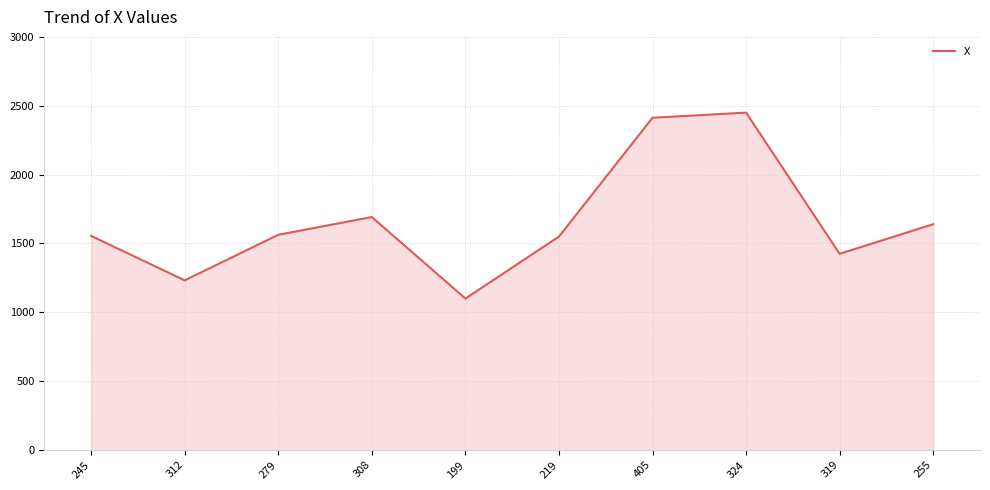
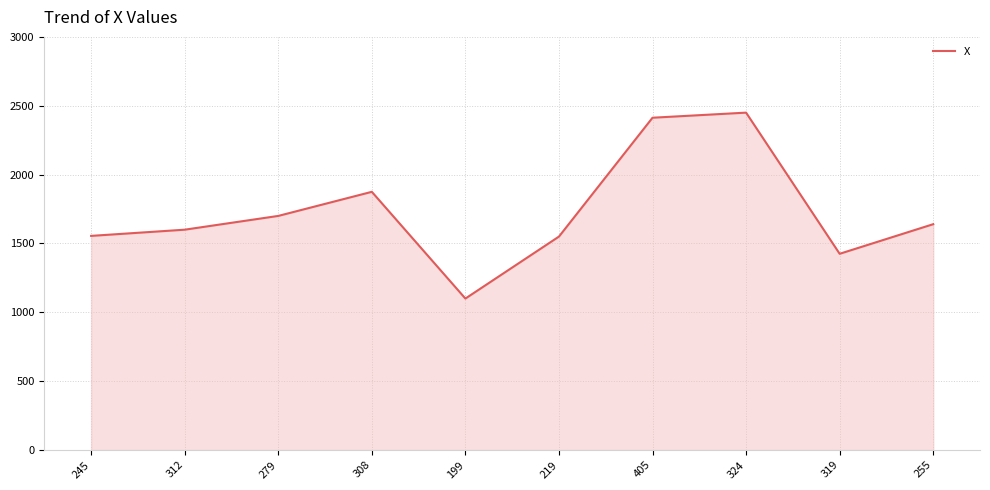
  {
    "245": 1560,
-   "312": 1230,
-   "279": 1560,
-   "308": 1690,
+   "312": 1600,
+   "279": 1700,
+   "308": 1880,
    "199": 1100,
    "219": 1550,
    "405": 2410,
    "324": 2450,
    "319": 1430,
    "255": 1640
  }
